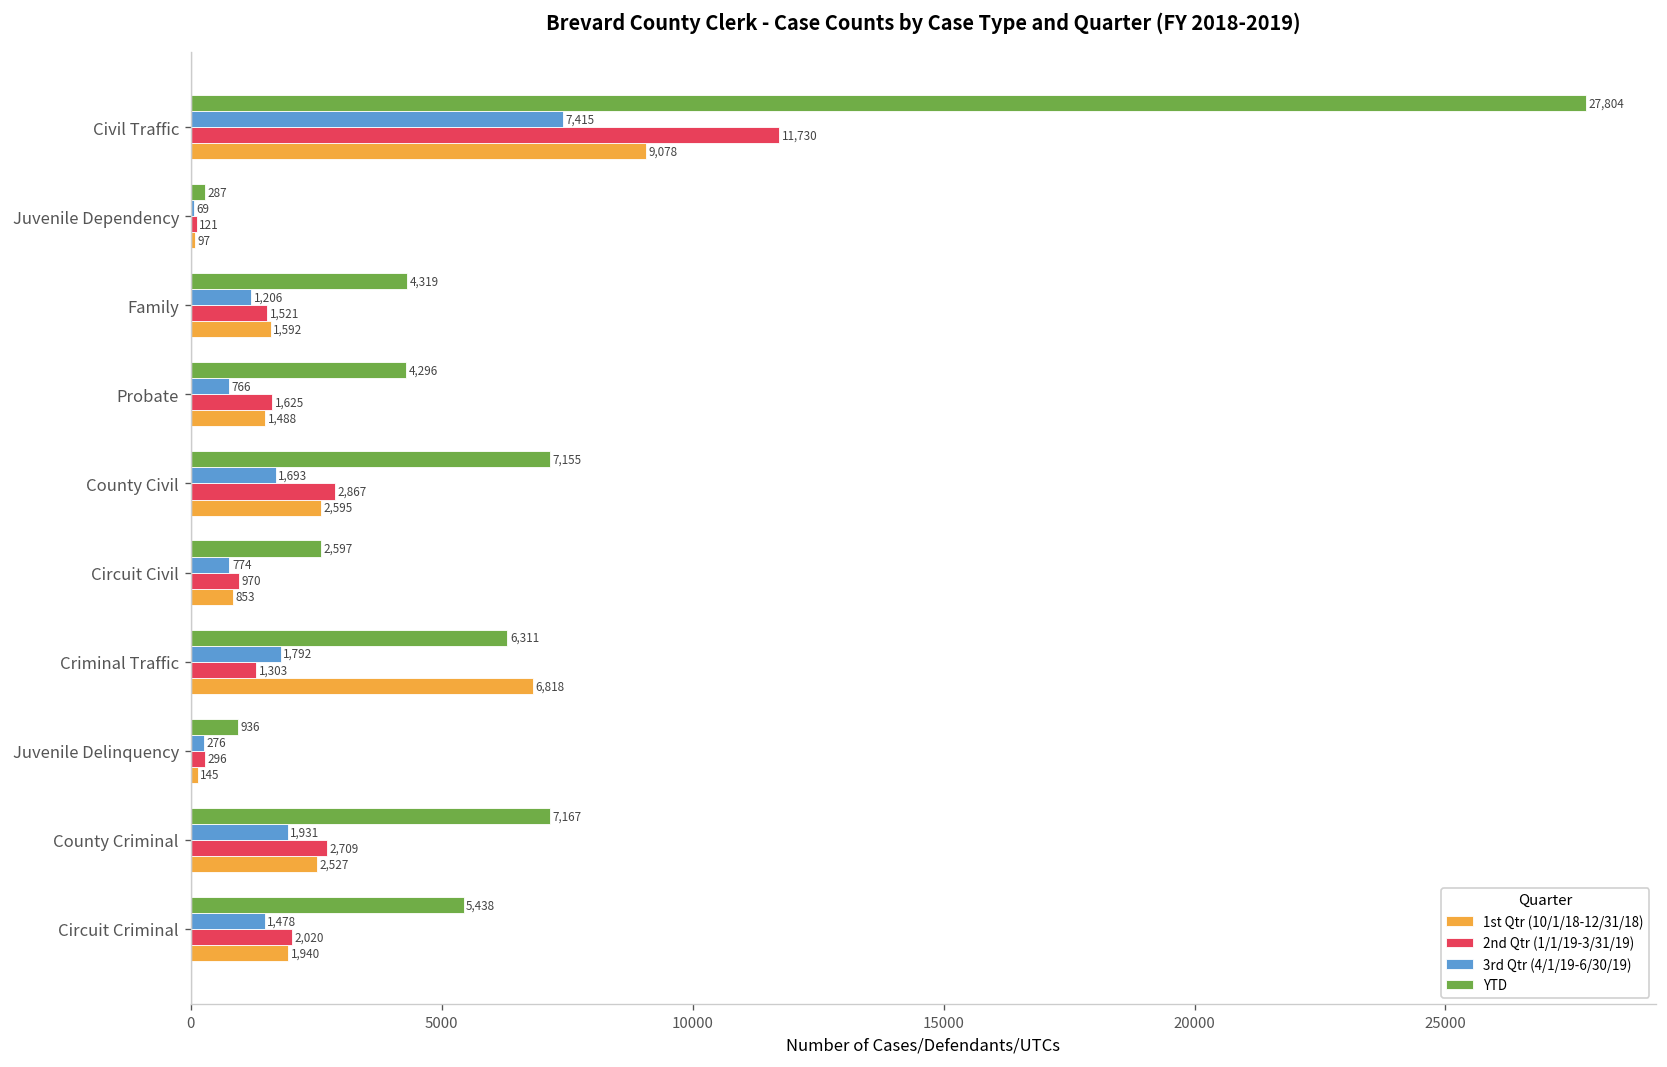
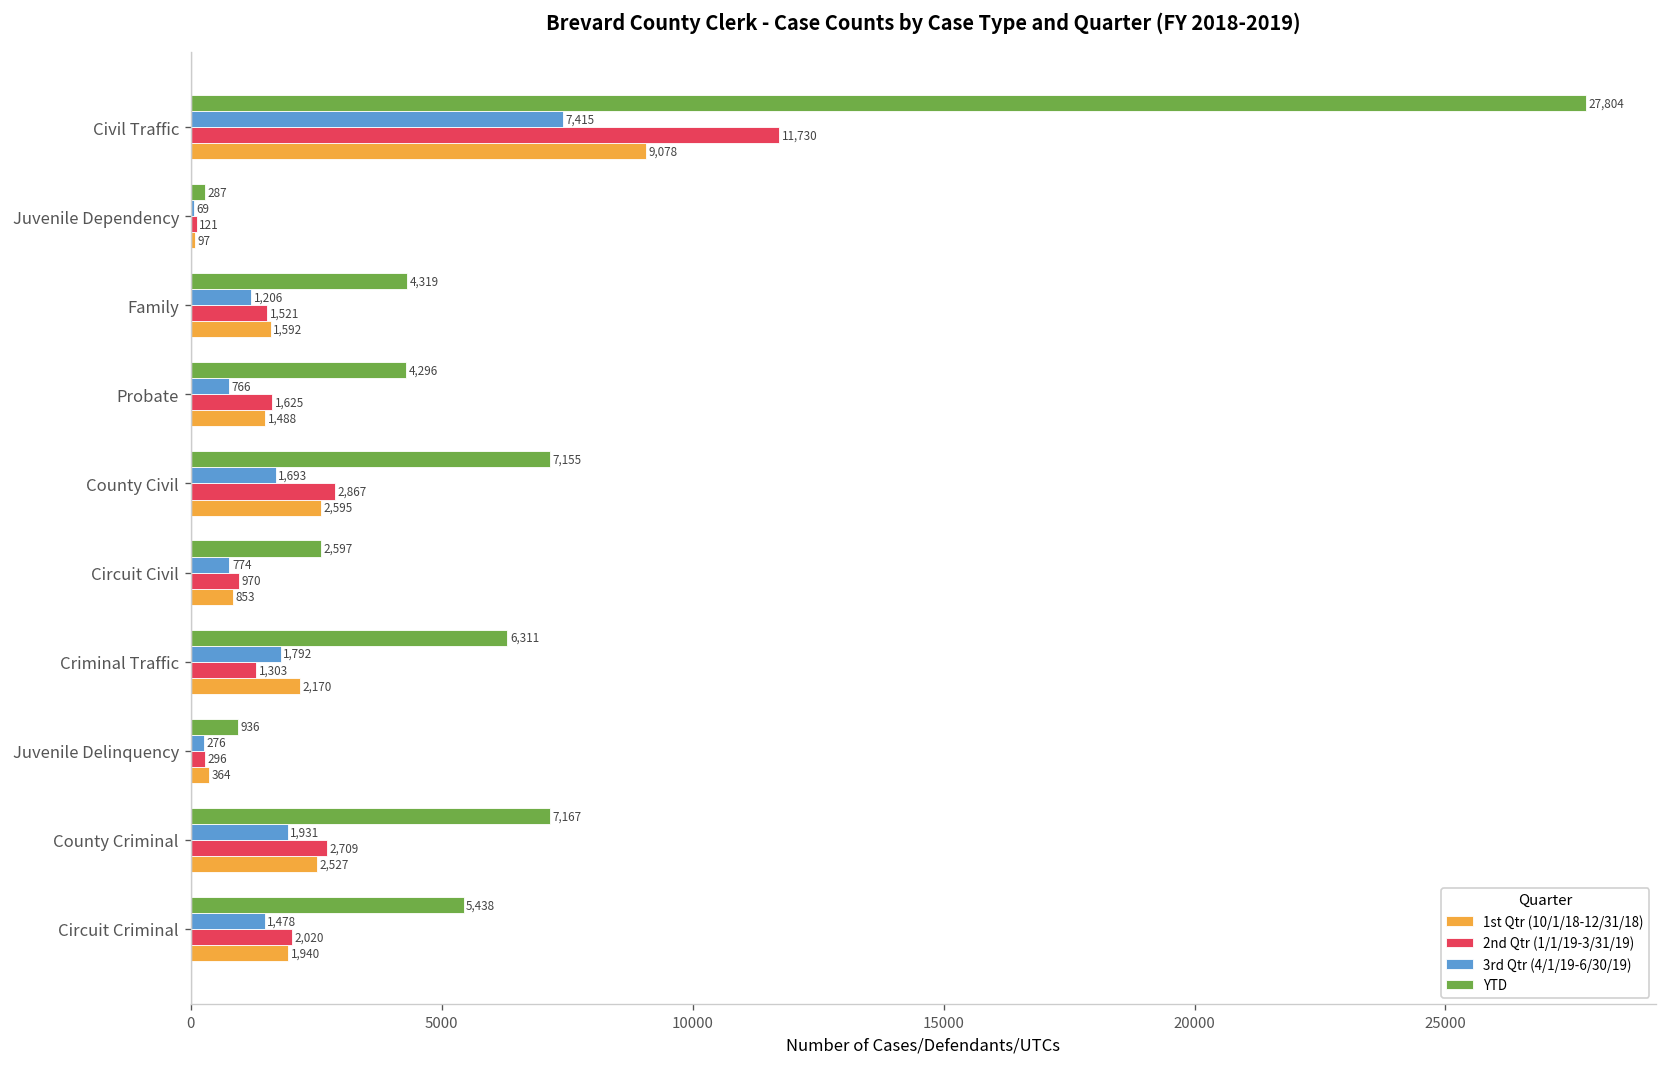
  {
    "1st Qtr (10/1/18-12/31/18)": {
      "Civil Traffic": "9,078",
      "Juvenile Dependency": "97",
      "Family": "1,592",
      "Probate": "1,488",
      "County Civil": "2,595",
      "Circuit Civil": "853",
-     "Criminal Traffic": "6,818",
-     "Juvenile Delinquency": "145",
+     "Criminal Traffic": "2,170",
+     "Juvenile Delinquency": "364",
      "County Criminal": "2,527",
      "Circuit Criminal": "1,940"
    },
    "2nd Qtr (1/1/19-3/31/19)": {
      "Civil Traffic": "11,730",
      "Juvenile Dependency": "121",
      "Family": "1,521",
      "Probate": "1,625",
      "County Civil": "2,867",
      "Circuit Civil": "970",
      "Criminal Traffic": "1,303",
      "Juvenile Delinquency": "296",
      "County Criminal": "2,709",
      "Circuit Criminal": "2,020"
    },
    "3rd Qtr (4/1/19-6/30/19)": {
      "Civil Traffic": "7,415",
      "Juvenile Dependency": "69",
      "Family": "1,206",
      "Probate": "766",
      "County Civil": "1,693",
      "Circuit Civil": "774",
      "Criminal Traffic": "1,792",
      "Juvenile Delinquency": "276",
      "County Criminal": "1,931",
      "Circuit Criminal": "1,478"
    },
    "YTD": {
      "Civil Traffic": "27,804",
      "Juvenile Dependency": "287",
      "Family": "4,319",
      "Probate": "4,296",
      "County Civil": "7,155",
      "Circuit Civil": "2,597",
      "Criminal Traffic": "6,311",
      "Juvenile Delinquency": "936",
      "County Criminal": "7,167",
      "Circuit Criminal": "5,438"
    }
  }
